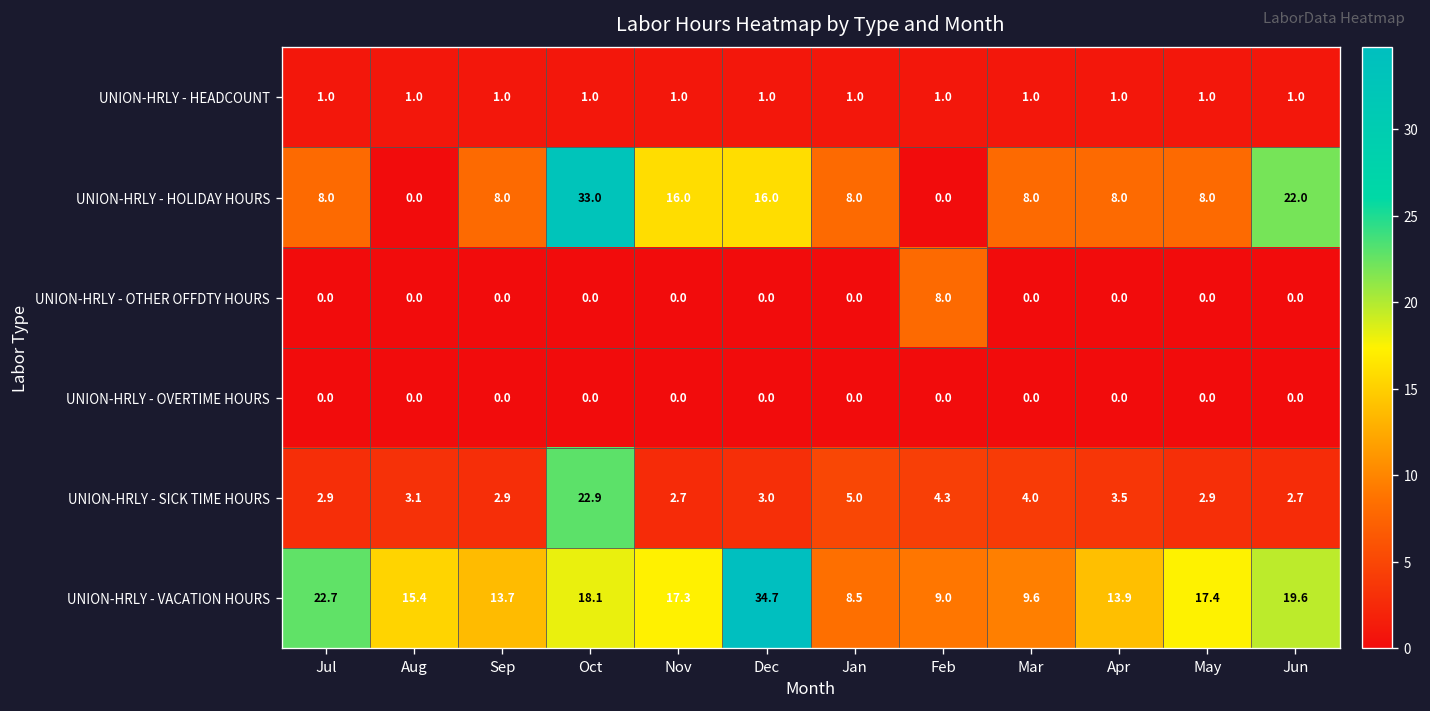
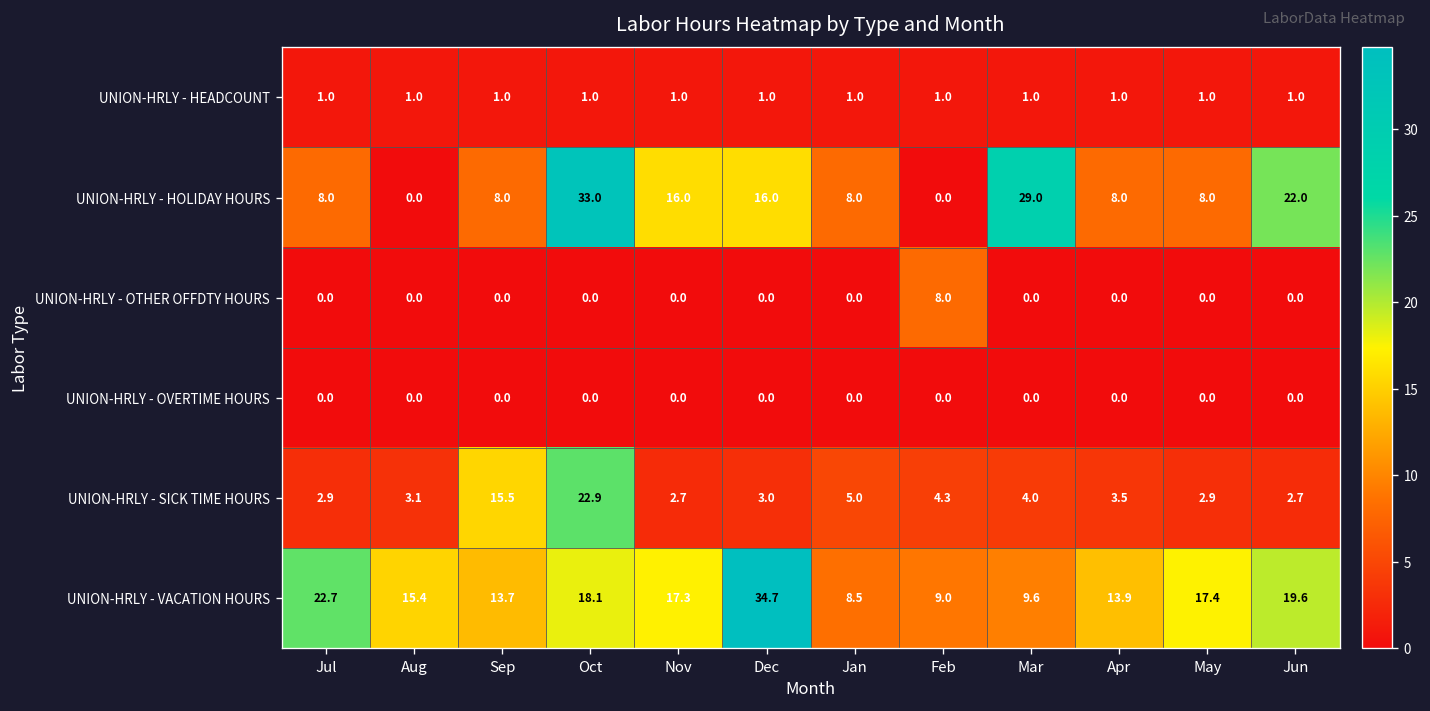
  {
    "UNION-HRLY - HEADCOUNT": {
      "Jul": 1.0,
      "Aug": 1.0,
      "Sep": 1.0,
      "Oct": 1.0,
      "Nov": 1.0,
      "Dec": 1.0,
      "Jan": 1.0,
      "Feb": 1.0,
      "Mar": 1.0,
      "Apr": 1.0,
      "May": 1.0,
      "Jun": 1.0
    },
    "UNION-HRLY - HOLIDAY HOURS": {
      "Jul": 8.0,
      "Aug": 0.0,
      "Sep": 8.0,
      "Oct": 33.0,
      "Nov": 16.0,
      "Dec": 16.0,
      "Jan": 8.0,
      "Feb": 0.0,
-     "Mar": 8.0,
+     "Mar": 29.0,
      "Apr": 8.0,
      "May": 8.0,
      "Jun": 22.0
    },
    "UNION-HRLY - OTHER OFFDTY HOURS": {
      "Jul": 0.0,
      "Aug": 0.0,
      "Sep": 0.0,
      "Oct": 0.0,
      "Nov": 0.0,
      "Dec": 0.0,
      "Jan": 0.0,
      "Feb": 8.0,
      "Mar": 0.0,
      "Apr": 0.0,
      "May": 0.0,
      "Jun": 0.0
    },
    "UNION-HRLY - OVERTIME HOURS": {
      "Jul": 0.0,
      "Aug": 0.0,
      "Sep": 0.0,
      "Oct": 0.0,
      "Nov": 0.0,
      "Dec": 0.0,
      "Jan": 0.0,
      "Feb": 0.0,
      "Mar": 0.0,
      "Apr": 0.0,
      "May": 0.0,
      "Jun": 0.0
    },
    "UNION-HRLY - SICK TIME HOURS": {
      "Jul": 2.9,
      "Aug": 3.1,
-     "Sep": 2.9,
+     "Sep": 15.5,
      "Oct": 22.9,
      "Nov": 2.7,
      "Dec": 3.0,
      "Jan": 5.0,
      "Feb": 4.3,
      "Mar": 4.0,
      "Apr": 3.5,
      "May": 2.9,
      "Jun": 2.7
    },
    "UNION-HRLY - VACATION HOURS": {
      "Jul": 22.7,
      "Aug": 15.4,
      "Sep": 13.7,
      "Oct": 18.1,
      "Nov": 17.3,
      "Dec": 34.7,
      "Jan": 8.5,
      "Feb": 9.0,
      "Mar": 9.6,
      "Apr": 13.9,
      "May": 17.4,
      "Jun": 19.6
    }
  }
